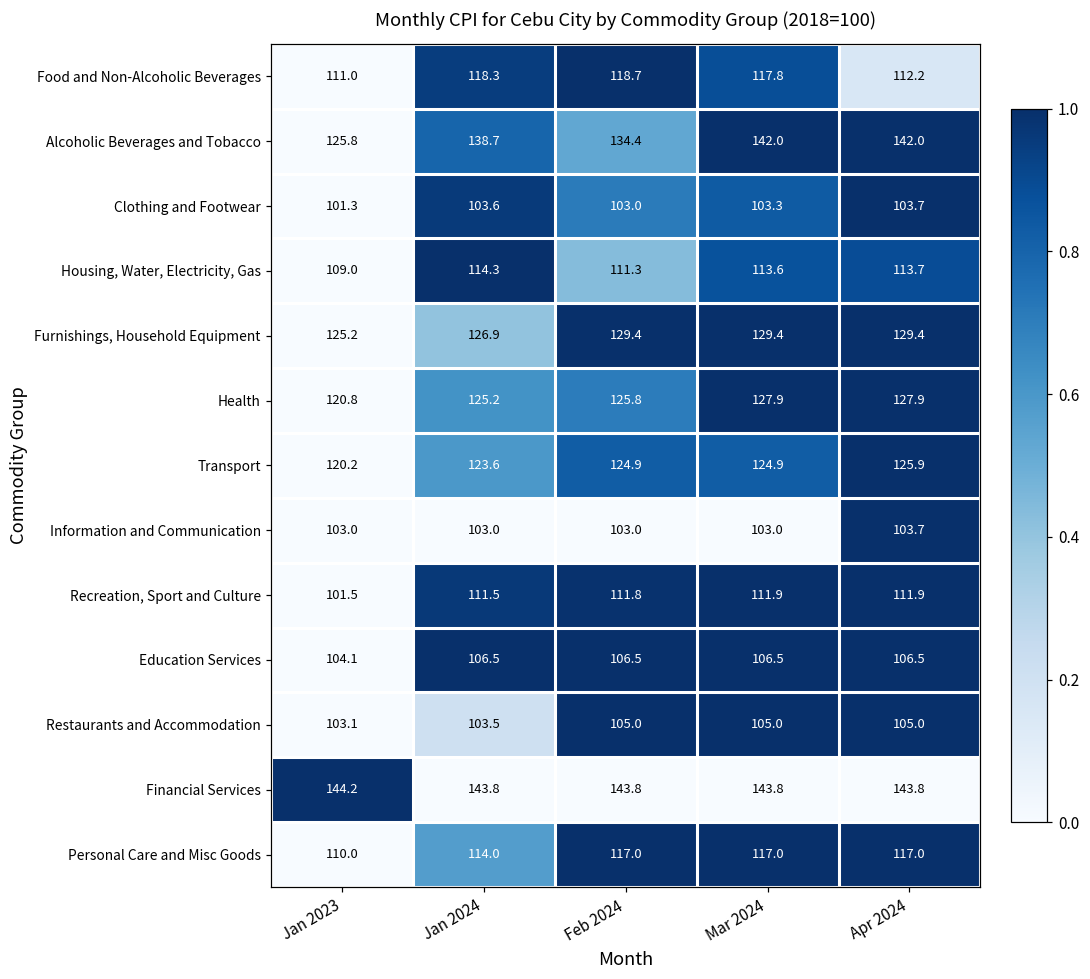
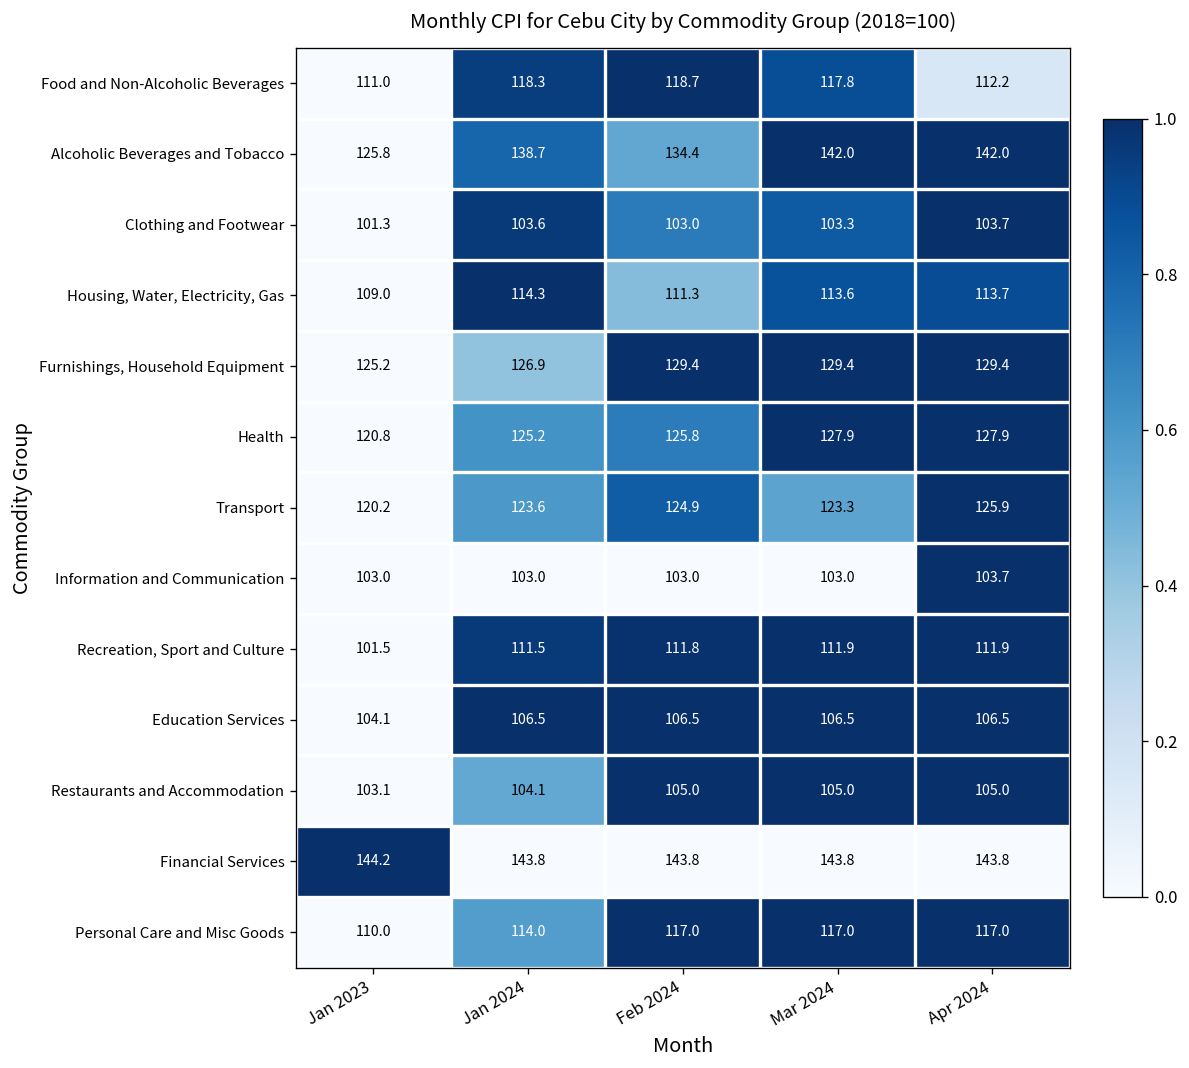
  {
    "Food and Non-Alcoholic Beverages": {
      "Jan 2023": 111.0,
      "Jan 2024": 118.3,
      "Feb 2024": 118.7,
      "Mar 2024": 117.8,
      "Apr 2024": 112.2
    },
    "Alcoholic Beverages and Tobacco": {
      "Jan 2023": 125.8,
      "Jan 2024": 138.7,
      "Feb 2024": 134.4,
      "Mar 2024": 142.0,
      "Apr 2024": 142.0
    },
    "Clothing and Footwear": {
      "Jan 2023": 101.3,
      "Jan 2024": 103.6,
      "Feb 2024": 103.0,
      "Mar 2024": 103.3,
      "Apr 2024": 103.7
    },
    "Housing, Water, Electricity, Gas": {
      "Jan 2023": 109.0,
      "Jan 2024": 114.3,
      "Feb 2024": 111.3,
      "Mar 2024": 113.6,
      "Apr 2024": 113.7
    },
    "Furnishings, Household Equipment": {
      "Jan 2023": 125.2,
      "Jan 2024": 126.9,
      "Feb 2024": 129.4,
      "Mar 2024": 129.4,
      "Apr 2024": 129.4
    },
    "Health": {
      "Jan 2023": 120.8,
      "Jan 2024": 125.2,
      "Feb 2024": 125.8,
      "Mar 2024": 127.9,
      "Apr 2024": 127.9
    },
    "Transport": {
      "Jan 2023": 120.2,
      "Jan 2024": 123.6,
      "Feb 2024": 124.9,
-     "Mar 2024": 124.9,
+     "Mar 2024": 123.3,
      "Apr 2024": 125.9
    },
    "Information and Communication": {
      "Jan 2023": 103.0,
      "Jan 2024": 103.0,
      "Feb 2024": 103.0,
      "Mar 2024": 103.0,
      "Apr 2024": 103.7
    },
    "Recreation, Sport and Culture": {
      "Jan 2023": 101.5,
      "Jan 2024": 111.5,
      "Feb 2024": 111.8,
      "Mar 2024": 111.9,
      "Apr 2024": 111.9
    },
    "Education Services": {
      "Jan 2023": 104.1,
      "Jan 2024": 106.5,
      "Feb 2024": 106.5,
      "Mar 2024": 106.5,
      "Apr 2024": 106.5
    },
    "Restaurants and Accommodation": {
      "Jan 2023": 103.1,
-     "Jan 2024": 103.5,
+     "Jan 2024": 104.1,
      "Feb 2024": 105.0,
      "Mar 2024": 105.0,
      "Apr 2024": 105.0
    },
    "Financial Services": {
      "Jan 2023": 144.2,
      "Jan 2024": 143.8,
      "Feb 2024": 143.8,
      "Mar 2024": 143.8,
      "Apr 2024": 143.8
    },
    "Personal Care and Misc Goods": {
      "Jan 2023": 110.0,
      "Jan 2024": 114.0,
      "Feb 2024": 117.0,
      "Mar 2024": 117.0,
      "Apr 2024": 117.0
    }
  }
